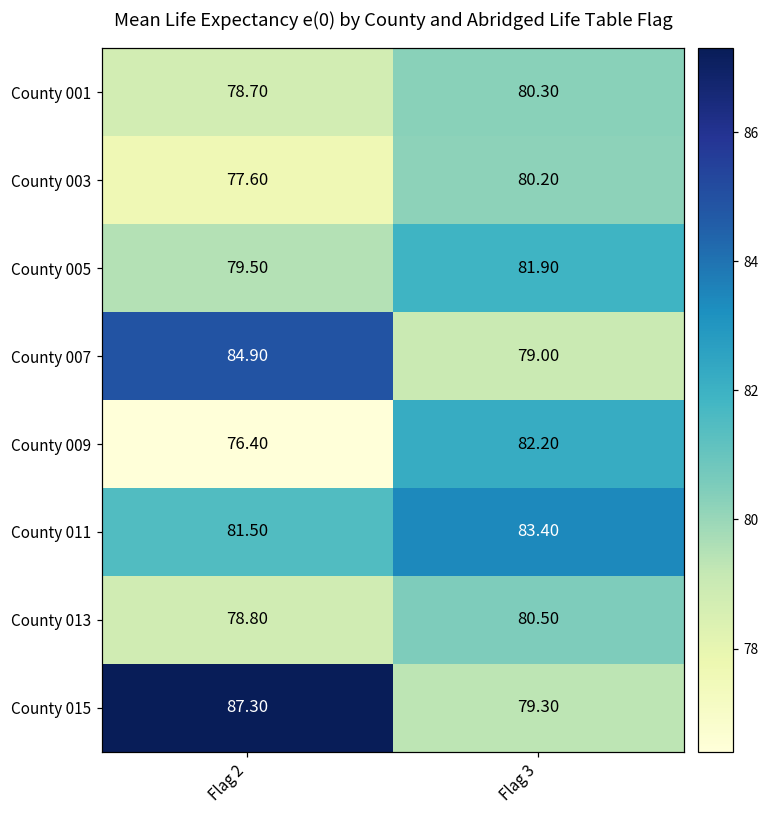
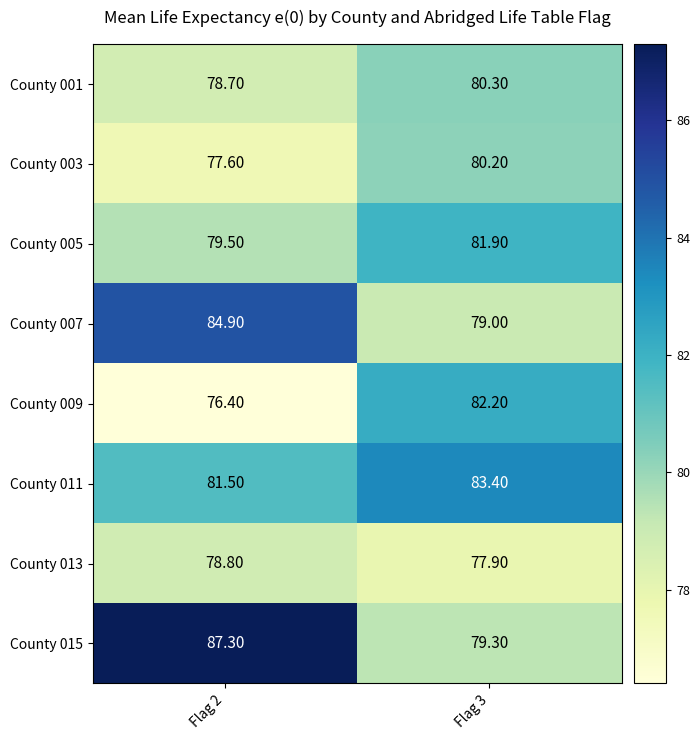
  {
    "County 001": {
      "Flag 2": 78.70,
      "Flag 3": 80.30
    },
    "County 003": {
      "Flag 2": 77.60,
      "Flag 3": 80.20
    },
    "County 005": {
      "Flag 2": 79.50,
      "Flag 3": 81.90
    },
    "County 007": {
      "Flag 2": 84.90,
      "Flag 3": 79.00
    },
    "County 009": {
      "Flag 2": 76.40,
      "Flag 3": 82.20
    },
    "County 011": {
      "Flag 2": 81.50,
      "Flag 3": 83.40
    },
    "County 013": {
      "Flag 2": 78.80,
-     "Flag 3": 80.50
+     "Flag 3": 77.90
    },
    "County 015": {
      "Flag 2": 87.30,
      "Flag 3": 79.30
    }
  }
